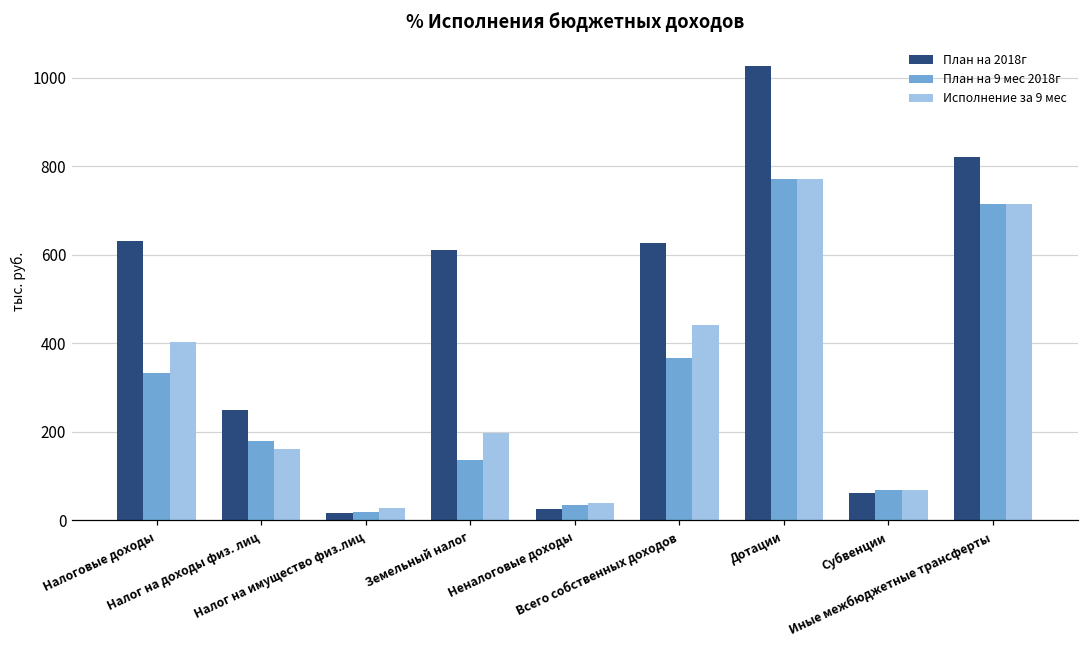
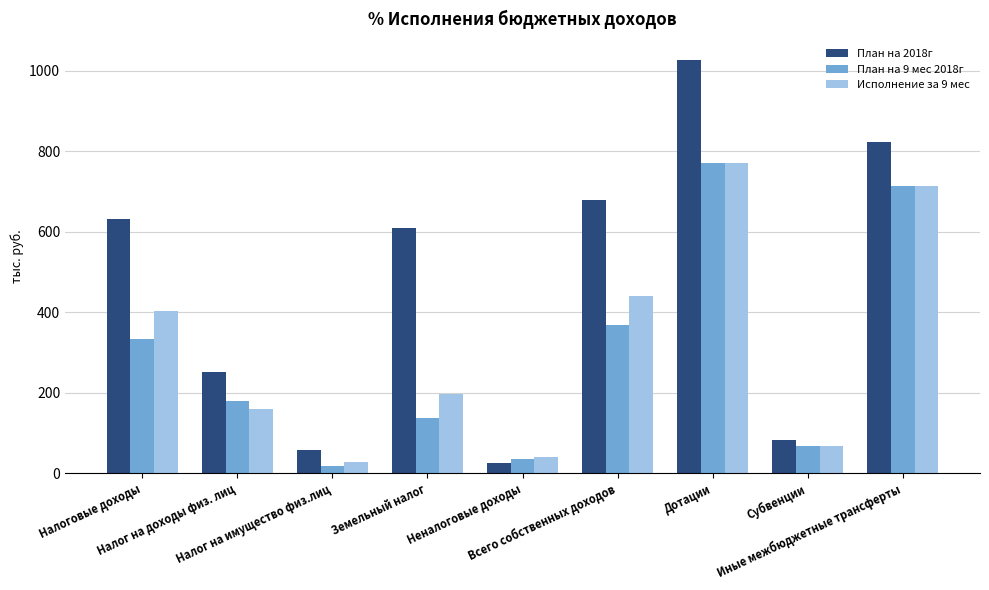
  {
    "План на 2018г": {
      "Налоговые доходы": 630,
      "Налог на доходы физ. лиц": 250,
-     "Налог на имущество физ.лиц": 20,
+     "Налог на имущество физ.лиц": 60,
      "Земельный налог": 610,
      "Неналоговые доходы": 30,
-     "Всего собственных доходов": 630,
+     "Всего собственных доходов": 680,
      "Дотации": 1030,
-     "Субвенции": 60,
+     "Субвенции": 80,
      "Иные межбюджетные трансферты": 820
    }
  }
